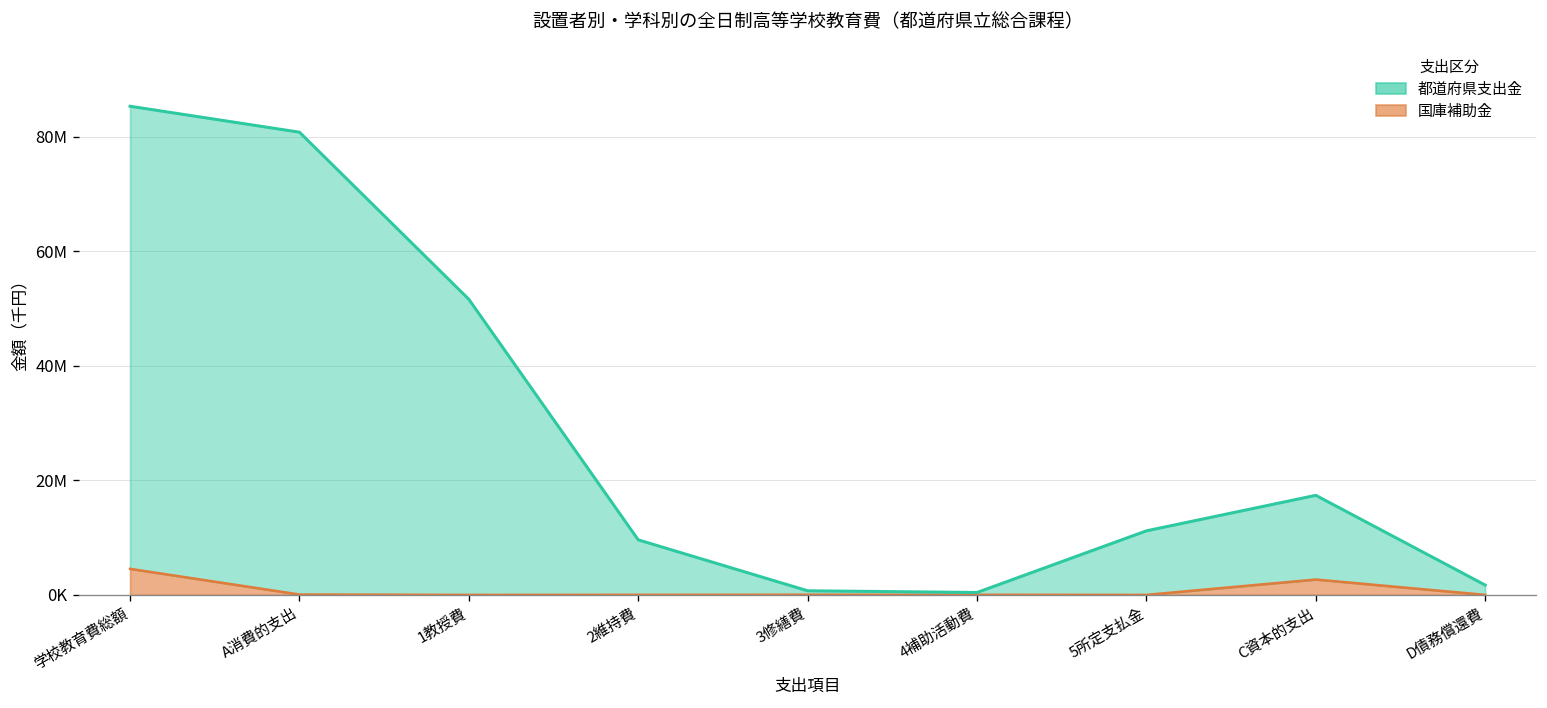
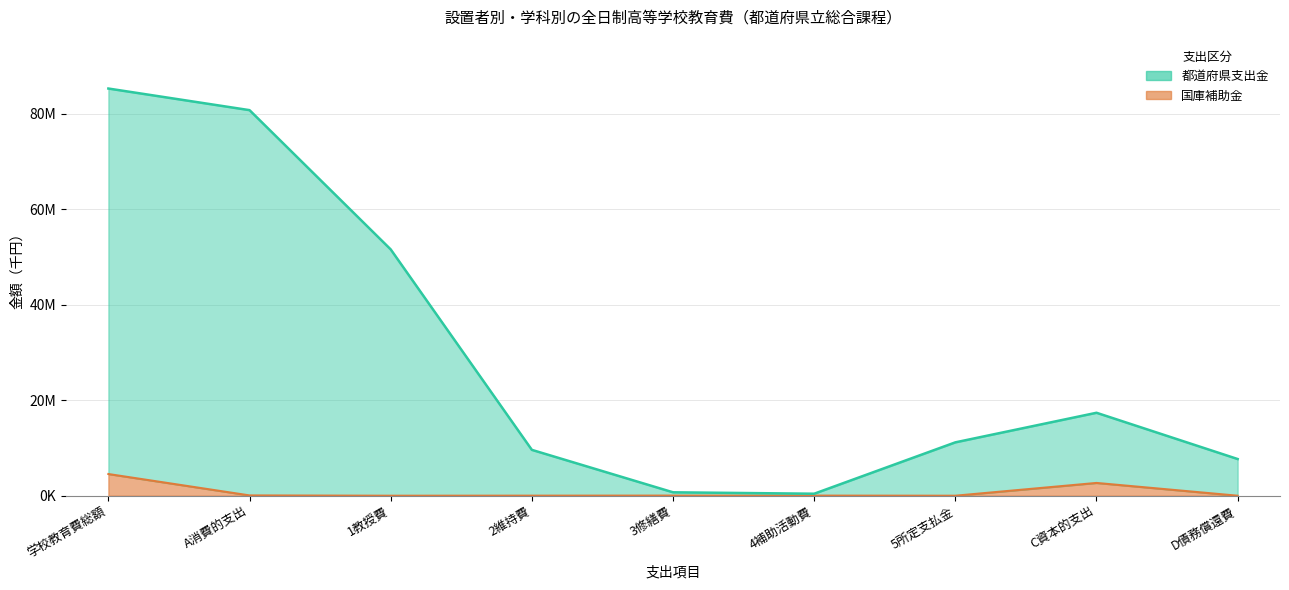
  {
    "国庫補助金": {
      "学校教育費総額": 5000000,
      "A消費的支出": 0,
      "1教授費": 0,
      "2維持費": 0,
      "3修繕費": 0,
      "5所定支払金": 0,
      "C資本的支出": 3000000,
      "D債務償還費": 0
    },
    "都道府県支出金": {
      "学校教育費総額": 81000000,
      "A消費的支出": 81000000,
      "1教授費": 52000000,
      "2維持費": 10000000,
      "3修繕費": 1000000,
      "5所定支払金": 11000000,
      "C資本的支出": 15000000,
-     "D債務償還費": 2000000
+     "D債務償還費": 8000000
    }
  }
